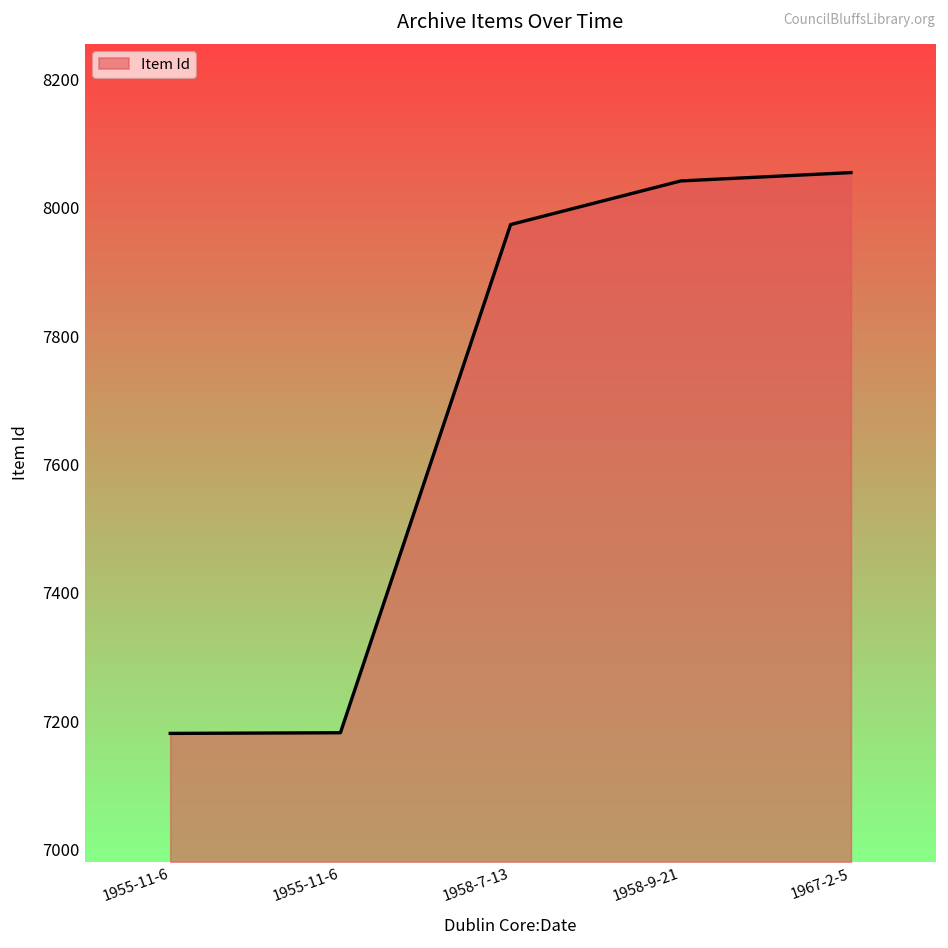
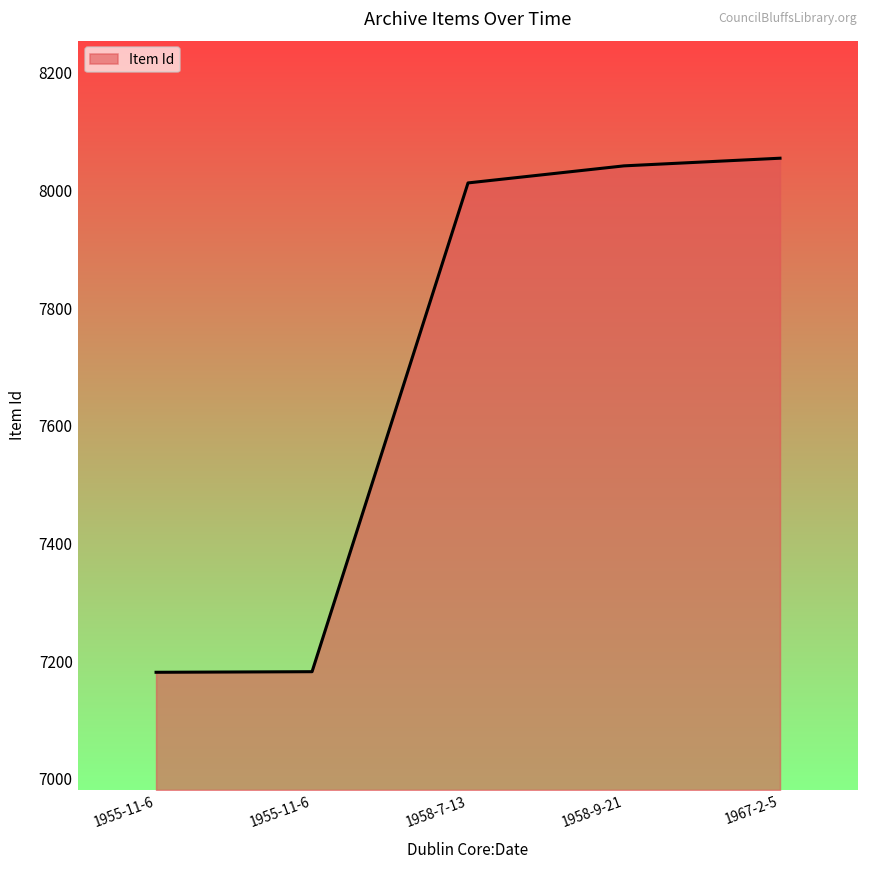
  {
-   "1958-7-13": 7970,
+   "1958-7-13": 8010,
    "1958-9-21": 8040,
    "1967-2-5": 8060
  }
